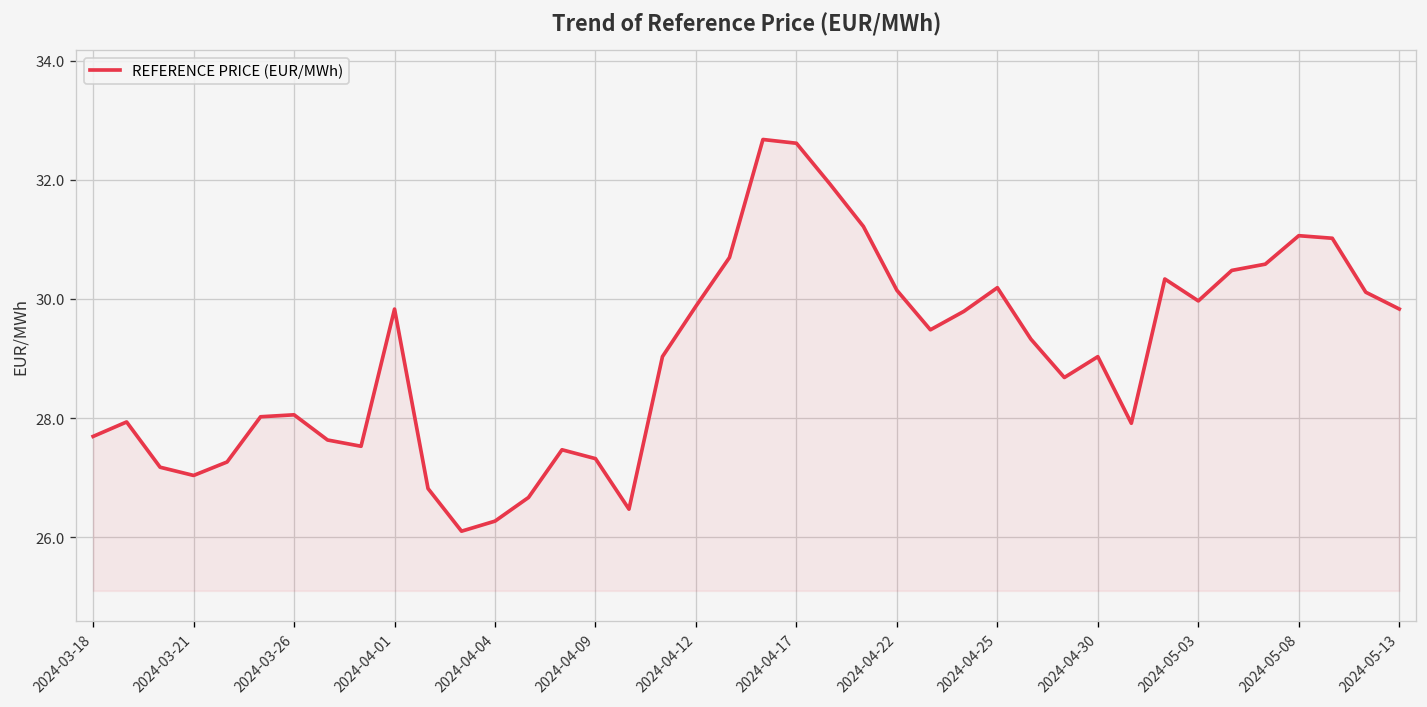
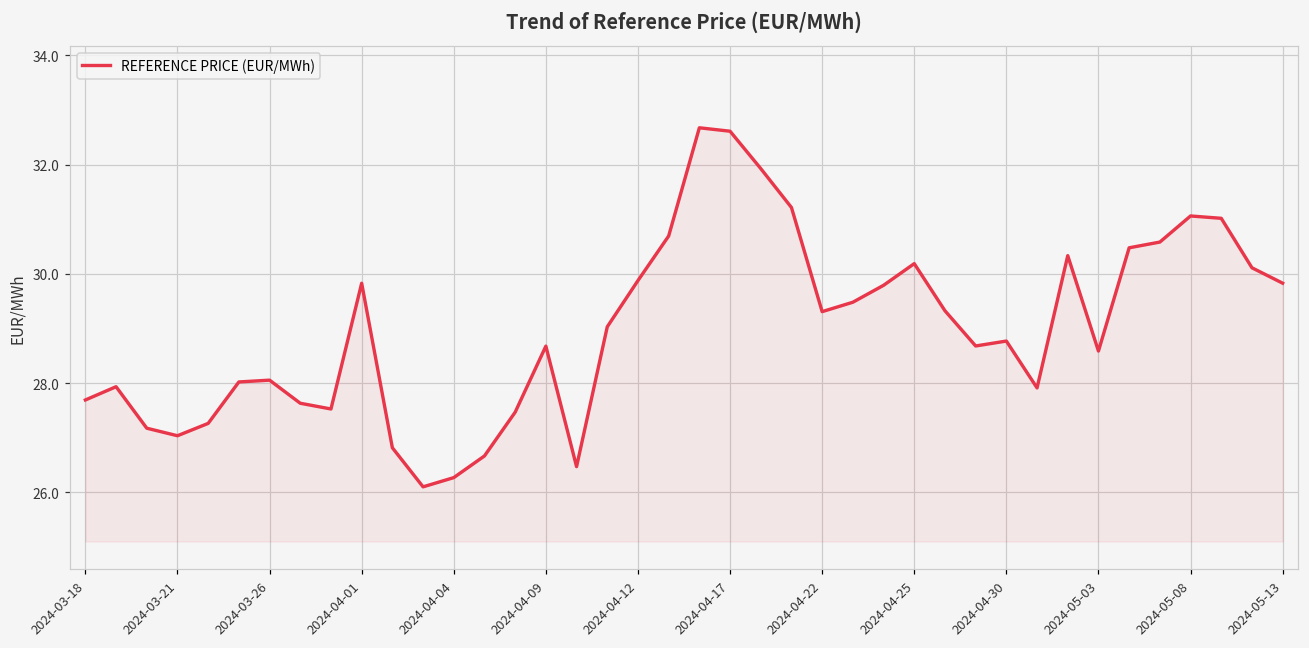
  {
    "2024-03-18": 27.7,
    "2024-03-21": 27.0,
    "2024-03-26": 28.1,
    "2024-04-01": 29.8,
    "2024-04-04": 26.3,
-   "2024-04-09": 27.3,
+   "2024-04-09": 28.7,
    "2024-04-12": 29.9,
    "2024-04-17": 32.6,
-   "2024-04-22": 30.1,
+   "2024-04-22": 29.3,
    "2024-04-25": 30.2,
-   "2024-04-30": 29.0,
-   "2024-05-03": 30.0,
+   "2024-04-30": 28.8,
+   "2024-05-03": 28.6,
    "2024-05-08": 31.1,
    "2024-05-13": 29.8
  }
